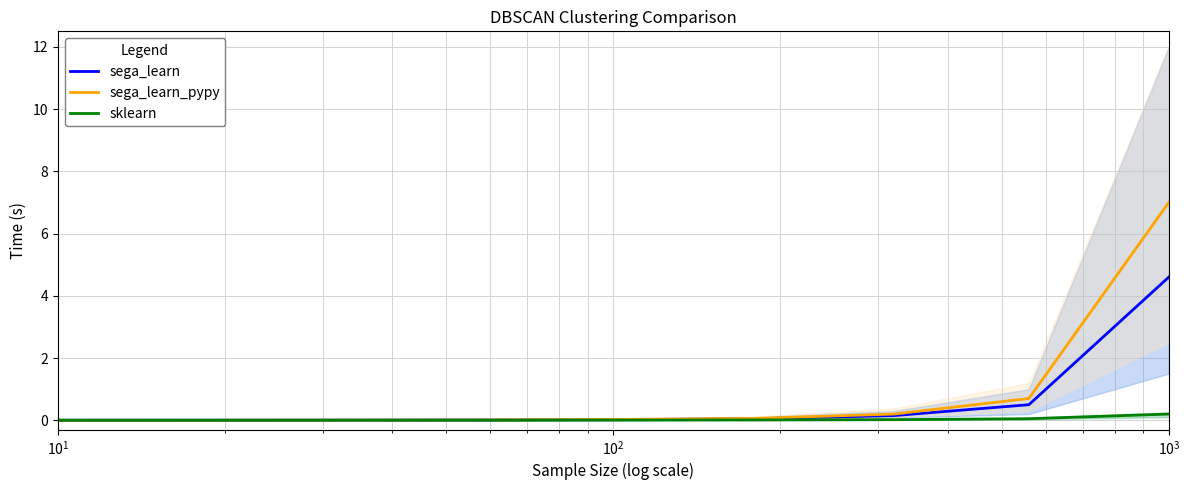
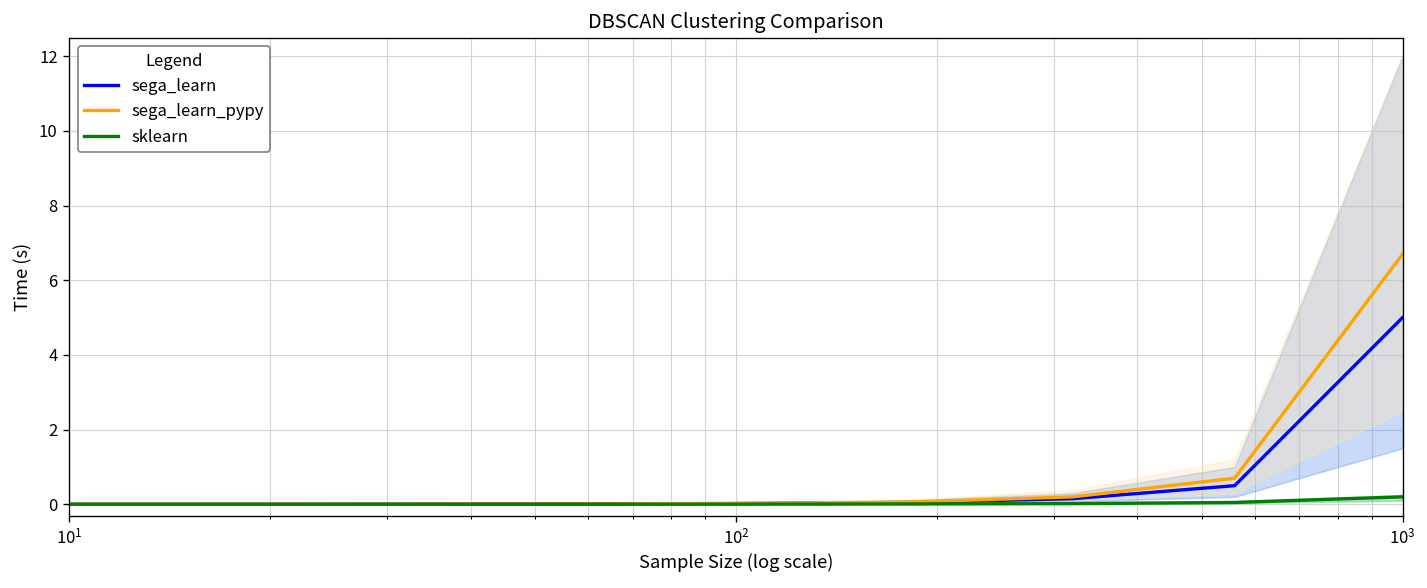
  {
    "sega_learn": {
-     "10^3": 4.6
+     "10^3": 5.0
    },
    "sega_learn_pypy": {
-     "10^3": 7.0
+     "10^3": 6.7
    }
  }
